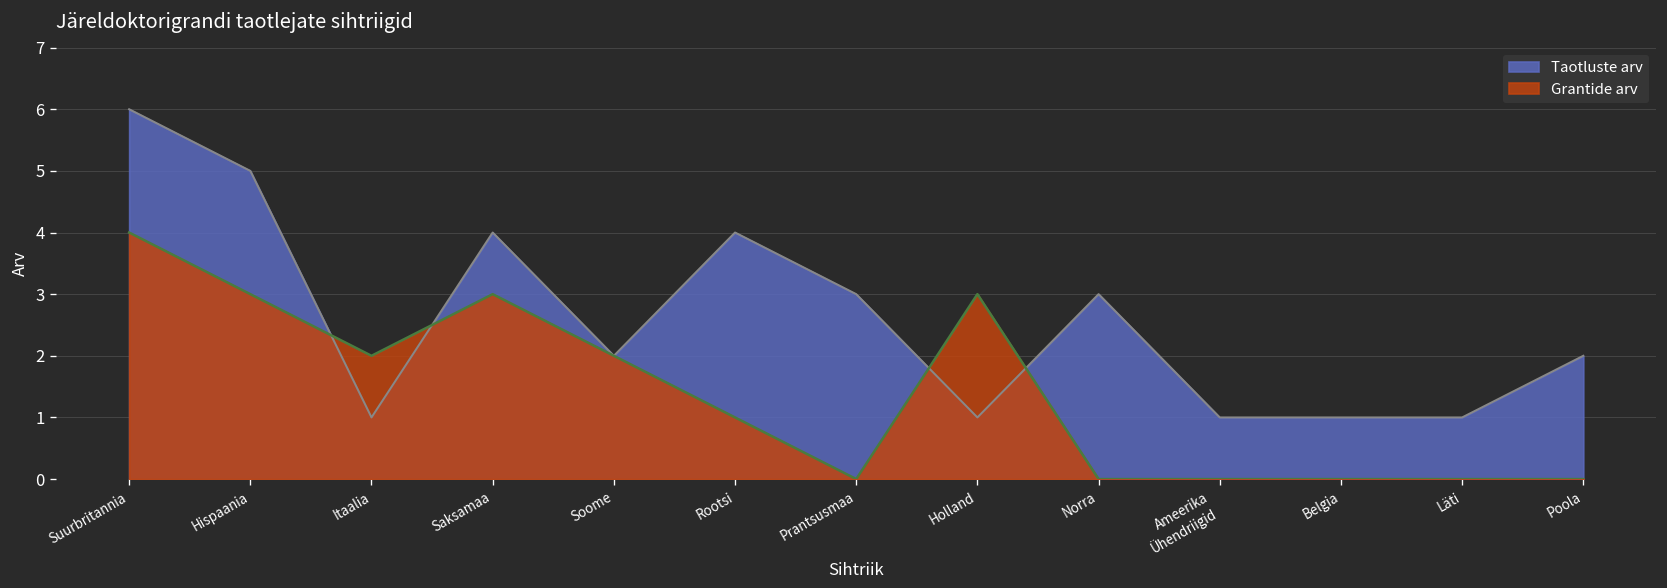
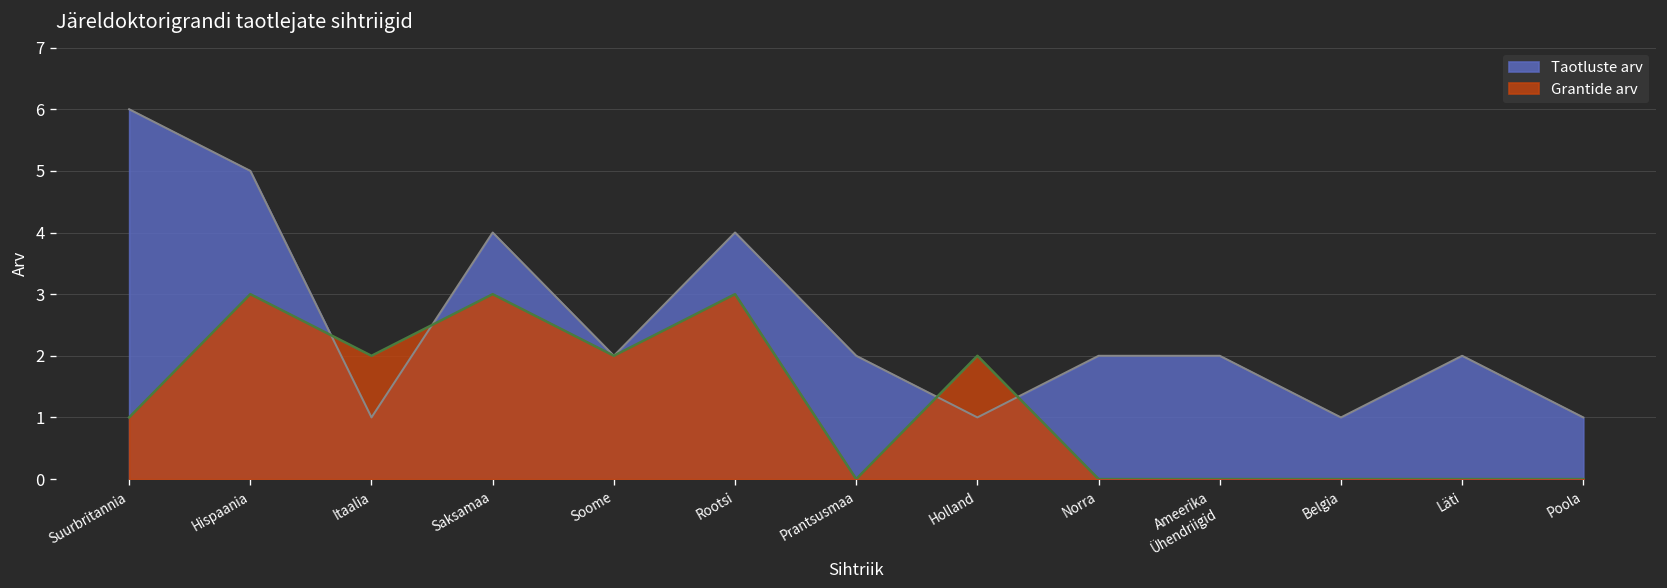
  {
    "Taotluste arv": {
      "Suurbritannia": 6,
      "Hispaania": 5,
      "Itaalia": 1,
      "Saksamaa": 4,
      "Rootsi": 4,
-     "Prantsusmaa": 3,
+     "Prantsusmaa": 2,
      "Holland": 1,
-     "Norra": 3,
-     "Ameerika Ühendriigid": 1,
+     "Norra": 2,
+     "Ameerika Ühendriigid": 2,
      "Belgia": 1,
-     "Läti": 1,
-     "Poola": 2
+     "Läti": 2,
+     "Poola": 1
    },
    "Grantide arv": {
-     "Suurbritannia": 4,
+     "Suurbritannia": 1,
      "Hispaania": 3,
      "Itaalia": 2,
      "Saksamaa": 3,
-     "Rootsi": 1,
+     "Rootsi": 3,
      "Prantsusmaa": 0,
-     "Holland": 3,
+     "Holland": 2,
      "Norra": 0,
      "Ameerika Ühendriigid": 0,
      "Belgia": 0,
      "Läti": 0,
      "Poola": 0
    }
  }
